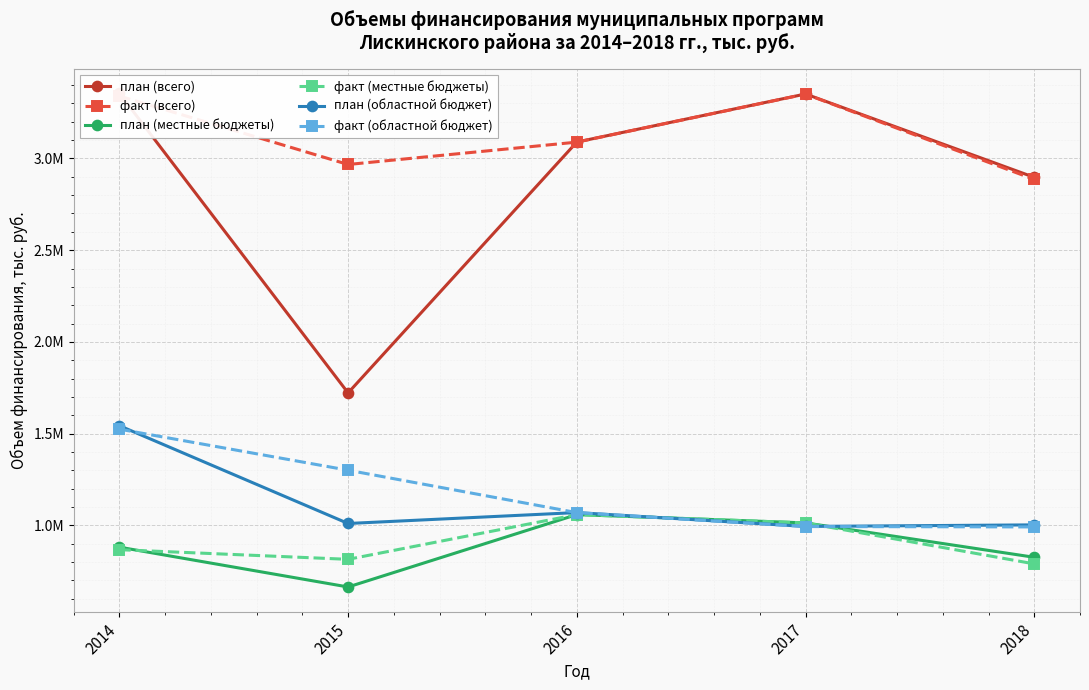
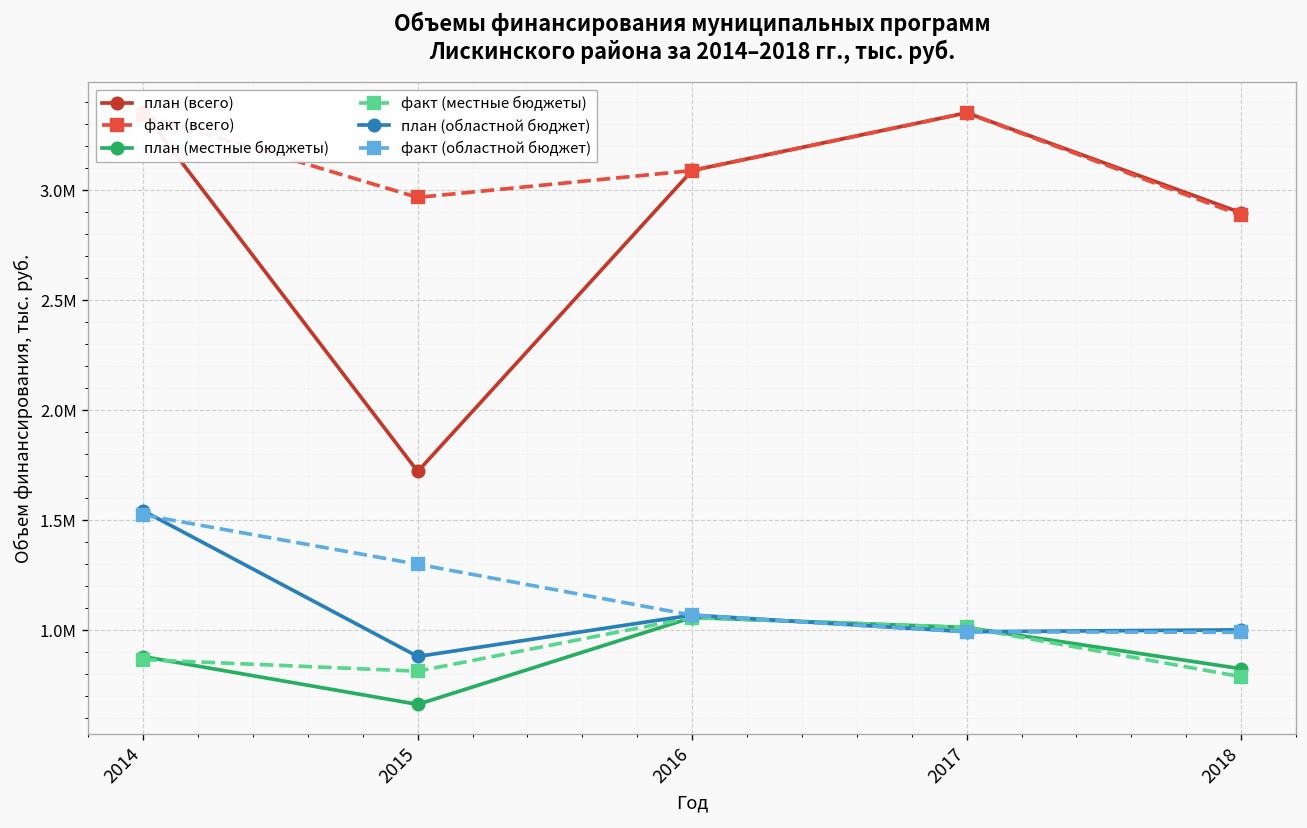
  {
    "план (местные бюджеты)": {
      "2015": 660000,
      "2018": 830000
    },
    "факт (местные бюджеты)": {
      "2015": 810000,
      "2018": 790000
    },
    "план (областной бюджет)": {
      "2014": 1540000,
-     "2015": 1010000
+     "2015": 880000
    },
    "факт (областной бюджет)": {
      "2014": 1520000,
      "2015": 1300000
    }
  }
